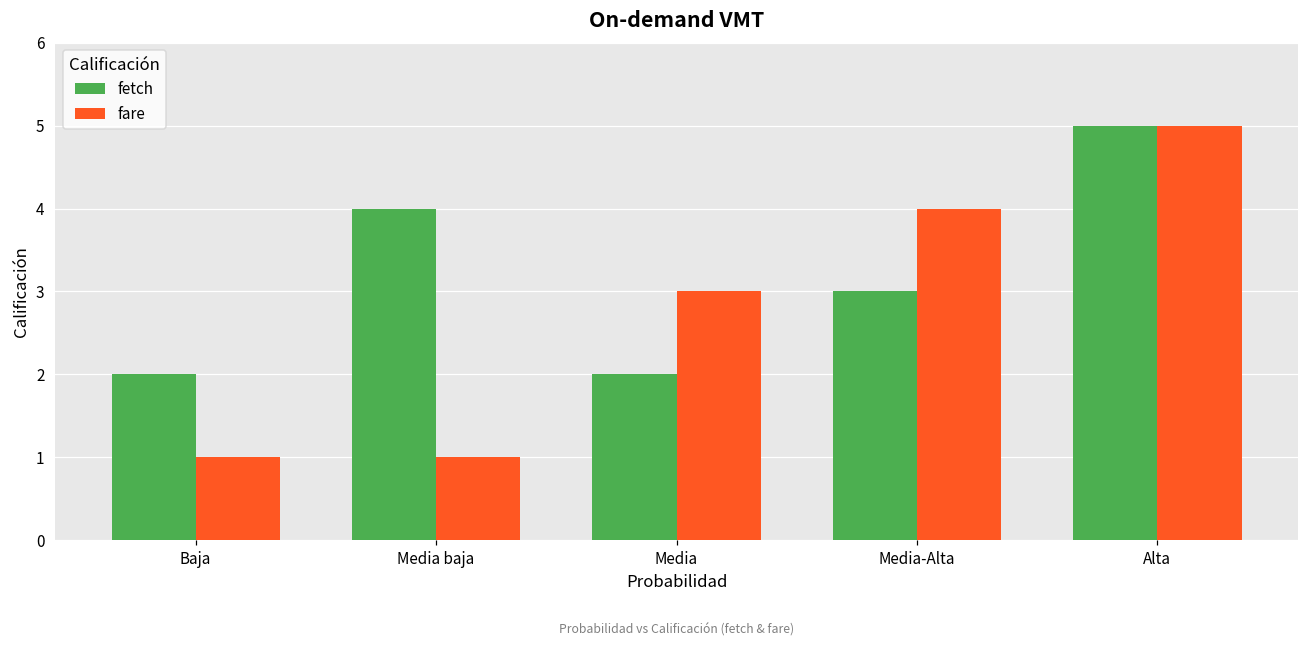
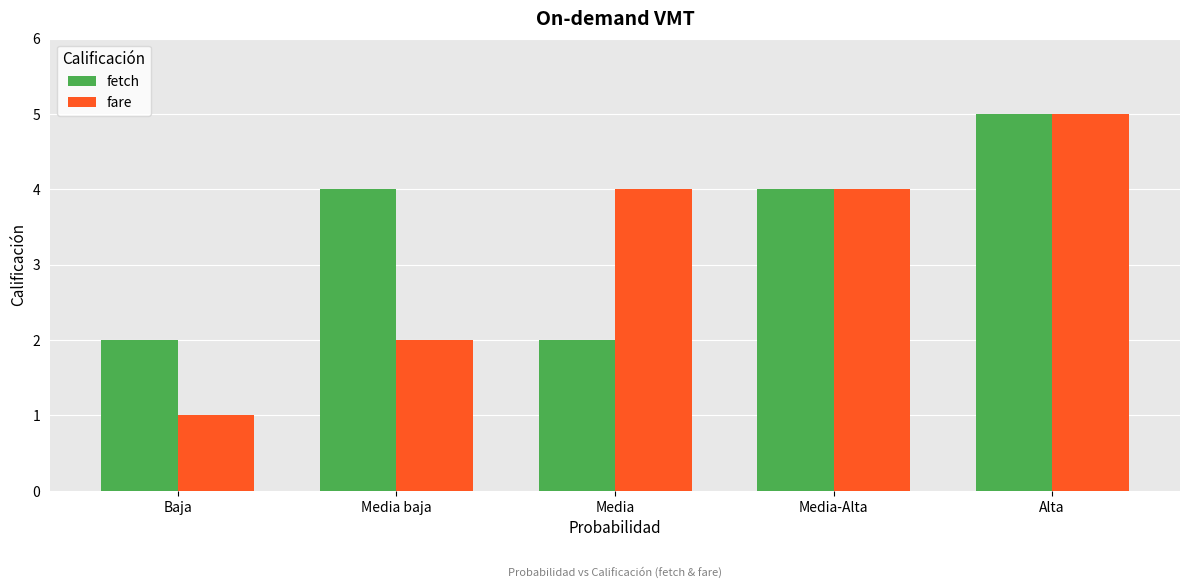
  {
    "fetch": {
      "Baja": 2,
      "Media baja": 4,
      "Media": 2,
-     "Media-Alta": 3,
+     "Media-Alta": 4,
      "Alta": 5
    },
    "fare": {
      "Baja": 1,
-     "Media baja": 1,
-     "Media": 3,
+     "Media baja": 2,
+     "Media": 4,
      "Media-Alta": 4,
      "Alta": 5
    }
  }
